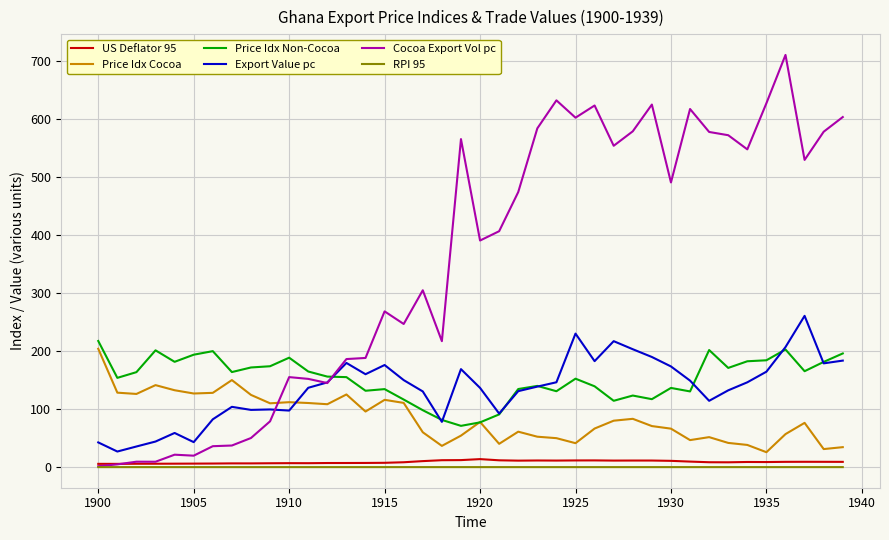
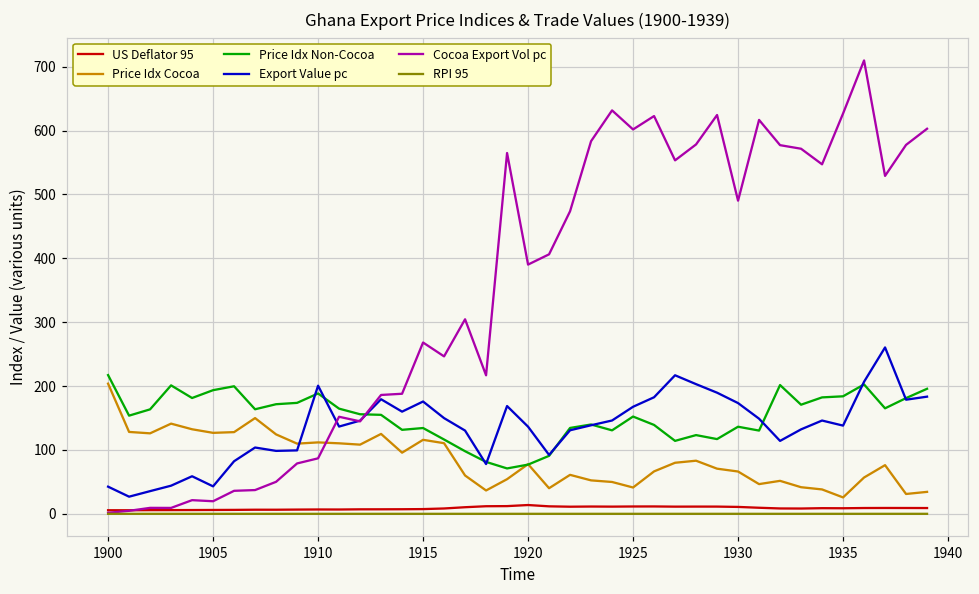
  {
    "US Deflator 95": {
      "1905": 10,
      "1910": 10,
      "1915": 10,
      "1920": 10,
      "1925": 10,
      "1930": 10,
      "1935": 10
    },
    "Price Idx Cocoa": {
      "1900": 200,
      "1905": 130,
      "1910": 110,
      "1915": 120,
      "1925": 40,
      "1930": 70,
      "1935": 30
    },
    "Price Idx Non-Cocoa": {
      "1900": 220,
      "1905": 190,
      "1910": 190,
      "1915": 130,
      "1925": 150,
      "1930": 140,
      "1935": 180
    },
    "Export Value pc": {
      "1900": 40,
      "1905": 40,
-     "1910": 100,
+     "1910": 200,
      "1915": 180,
      "1920": 140,
-     "1925": 230,
+     "1925": 170,
      "1930": 170,
-     "1935": 160
+     "1935": 140
    },
    "Cocoa Export Vol pc": {
      "1905": 20,
-     "1910": 150,
+     "1910": 90,
      "1915": 270,
      "1920": 390,
      "1925": 600,
      "1930": 490,
      "1935": 630
    },
    "RPI 95": {
      "1905": 0,
      "1910": 0,
      "1915": 0,
      "1920": 0,
      "1925": 0,
      "1930": 0,
      "1935": 0
    }
  }
